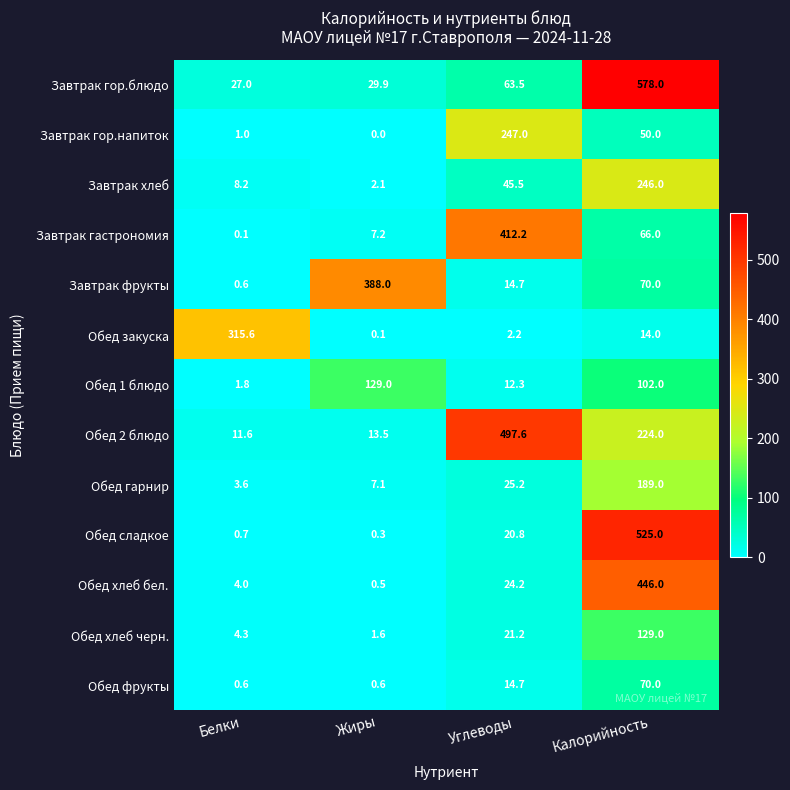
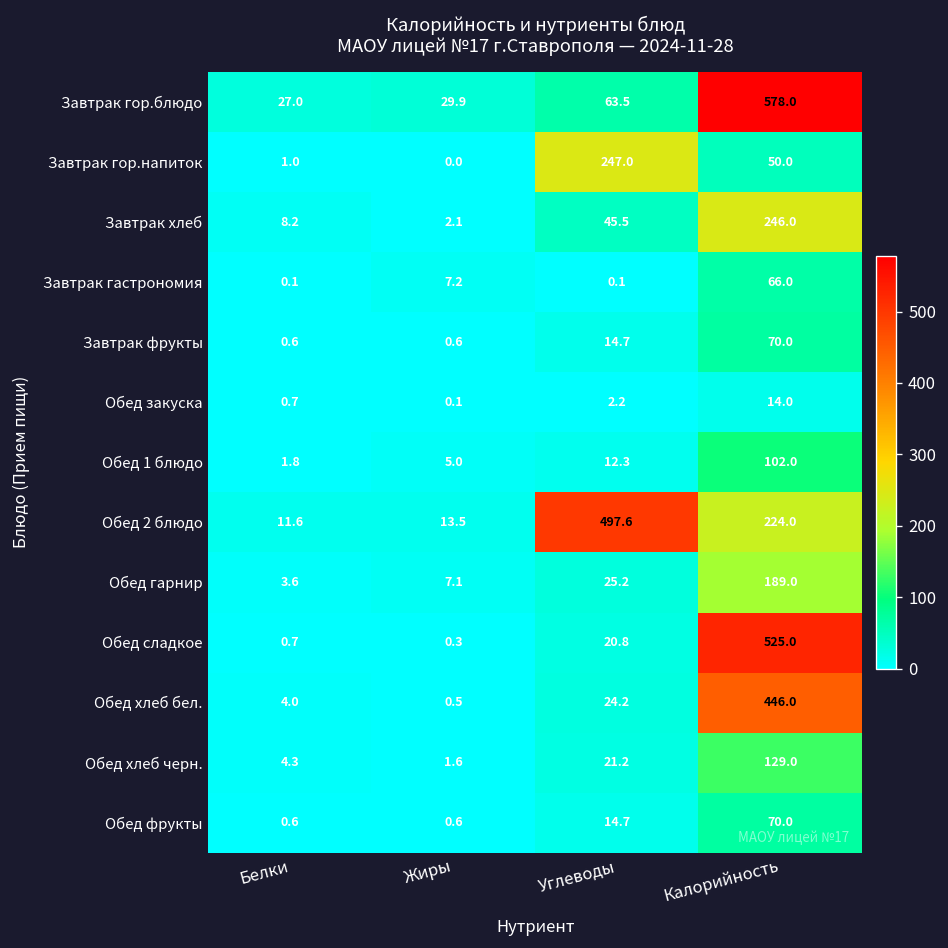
  {
    "Завтрак гор.блюдо": {
      "Белки": 27.0,
      "Жиры": 29.9,
      "Углеводы": 63.5,
      "Калорийность": 578.0
    },
    "Завтрак гор.напиток": {
      "Белки": 1.0,
      "Жиры": 0.0,
      "Углеводы": 247.0,
      "Калорийность": 50.0
    },
    "Завтрак хлеб": {
      "Белки": 8.2,
      "Жиры": 2.1,
      "Углеводы": 45.5,
      "Калорийность": 246.0
    },
    "Завтрак гастрономия": {
      "Белки": 0.1,
      "Жиры": 7.2,
-     "Углеводы": 412.2,
+     "Углеводы": 0.1,
      "Калорийность": 66.0
    },
    "Завтрак фрукты": {
      "Белки": 0.6,
-     "Жиры": 388.0,
+     "Жиры": 0.6,
      "Углеводы": 14.7,
      "Калорийность": 70.0
    },
    "Обед закуска": {
-     "Белки": 315.6,
+     "Белки": 0.7,
      "Жиры": 0.1,
      "Углеводы": 2.2,
      "Калорийность": 14.0
    },
    "Обед 1 блюдо": {
      "Белки": 1.8,
-     "Жиры": 129.0,
+     "Жиры": 5.0,
      "Углеводы": 12.3,
      "Калорийность": 102.0
    },
    "Обед 2 блюдо": {
      "Белки": 11.6,
      "Жиры": 13.5,
      "Углеводы": 497.6,
      "Калорийность": 224.0
    },
    "Обед гарнир": {
      "Белки": 3.6,
      "Жиры": 7.1,
      "Углеводы": 25.2,
      "Калорийность": 189.0
    },
    "Обед сладкое": {
      "Белки": 0.7,
      "Жиры": 0.3,
      "Углеводы": 20.8,
      "Калорийность": 525.0
    },
    "Обед хлеб бел.": {
      "Белки": 4.0,
      "Жиры": 0.5,
      "Углеводы": 24.2,
      "Калорийность": 446.0
    },
    "Обед хлеб черн.": {
      "Белки": 4.3,
      "Жиры": 1.6,
      "Углеводы": 21.2,
      "Калорийность": 129.0
    },
    "Обед фрукты": {
      "Белки": 0.6,
      "Жиры": 0.6,
      "Углеводы": 14.7
    }
  }
